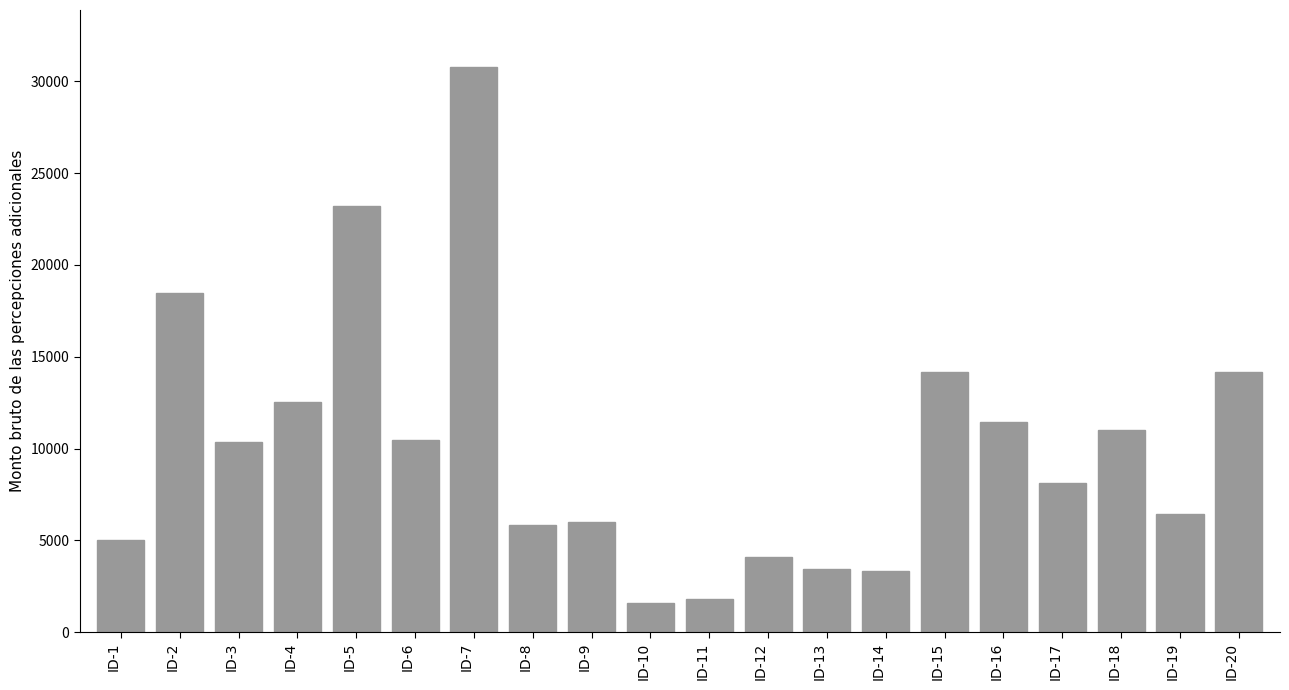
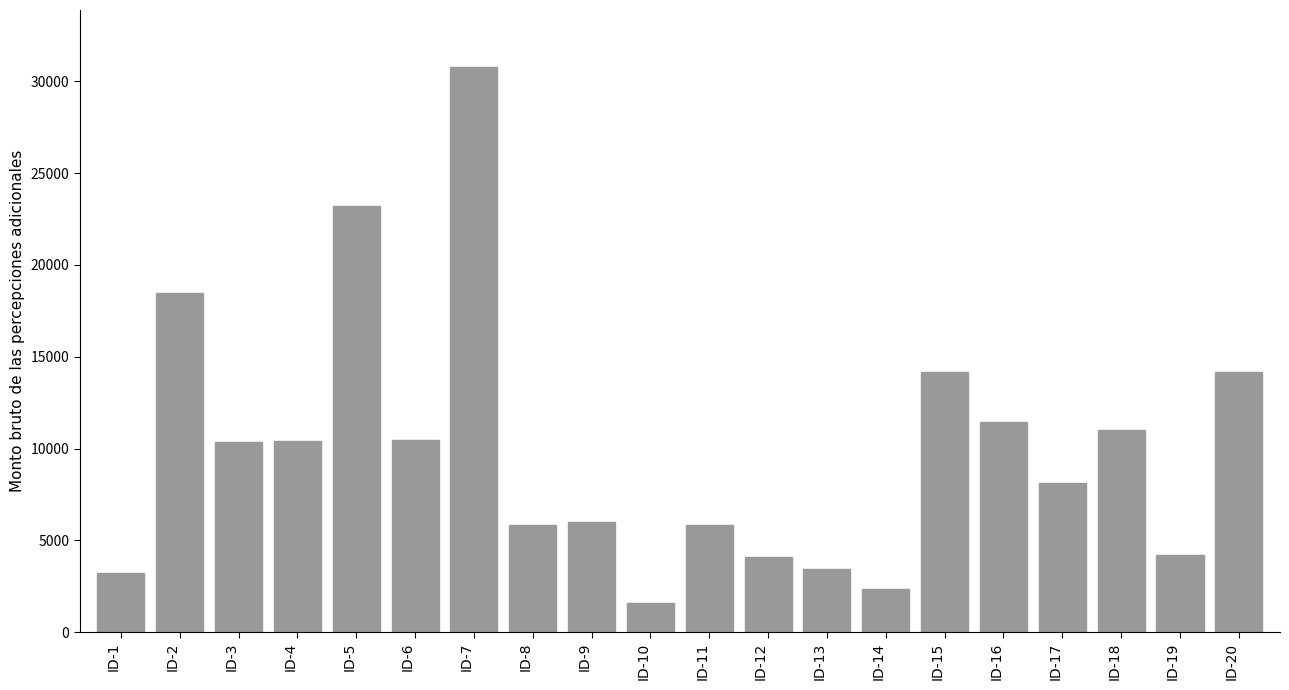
  {
-   "ID-1": 5000,
+   "ID-1": 3200,
    "ID-2": 18500,
    "ID-3": 10400,
-   "ID-4": 12500,
+   "ID-4": 10400,
    "ID-5": 23200,
    "ID-6": 10400,
    "ID-7": 30800,
    "ID-8": 5800,
    "ID-9": 6000,
    "ID-10": 1600,
-   "ID-11": 1800,
+   "ID-11": 5800,
    "ID-12": 4100,
    "ID-13": 3500,
-   "ID-14": 3300,
+   "ID-14": 2300,
    "ID-15": 14100,
    "ID-16": 11400,
    "ID-17": 8100,
    "ID-18": 11000,
-   "ID-19": 6400,
+   "ID-19": 4200,
    "ID-20": 14100
  }
